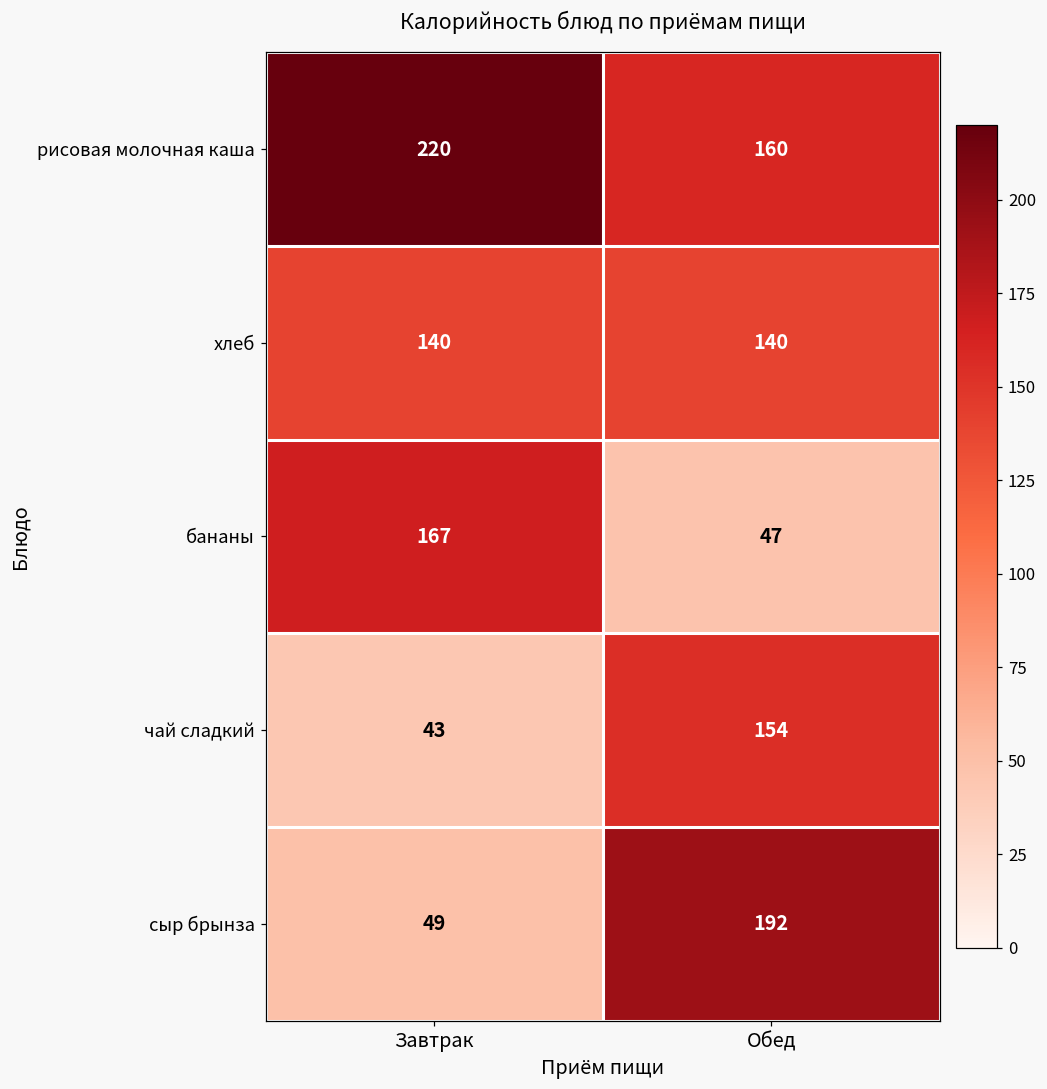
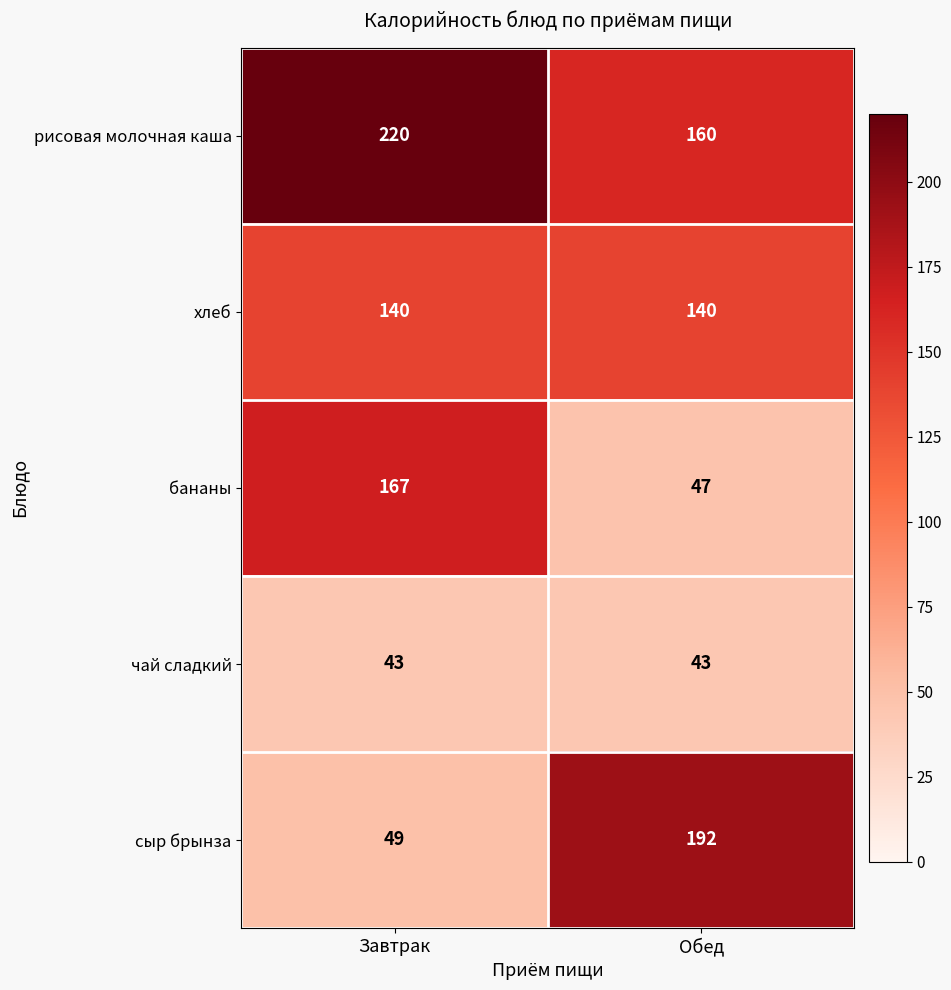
  {
    "рисовая молочная каша": {
      "Завтрак": 220,
      "Обед": 160
    },
    "хлеб": {
      "Завтрак": 140,
      "Обед": 140
    },
    "бананы": {
      "Завтрак": 167,
      "Обед": 47
    },
    "чай сладкий": {
      "Завтрак": 43,
-     "Обед": 154
+     "Обед": 43
    },
    "сыр брынза": {
      "Завтрак": 49,
      "Обед": 192
    }
  }
